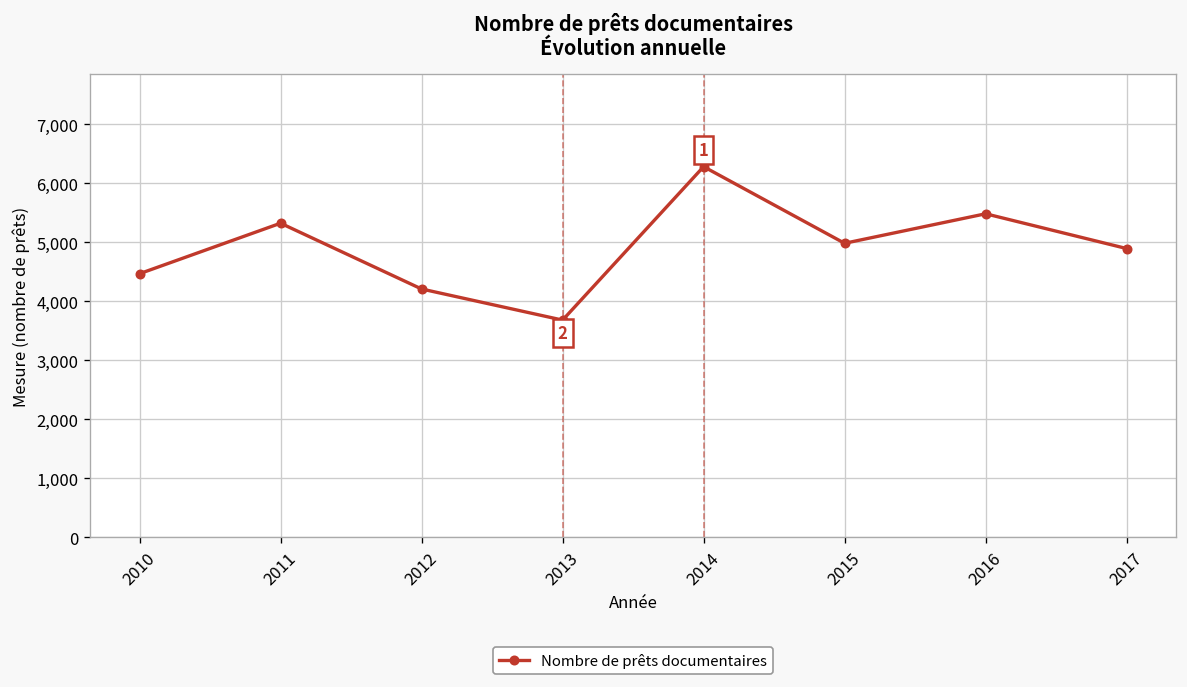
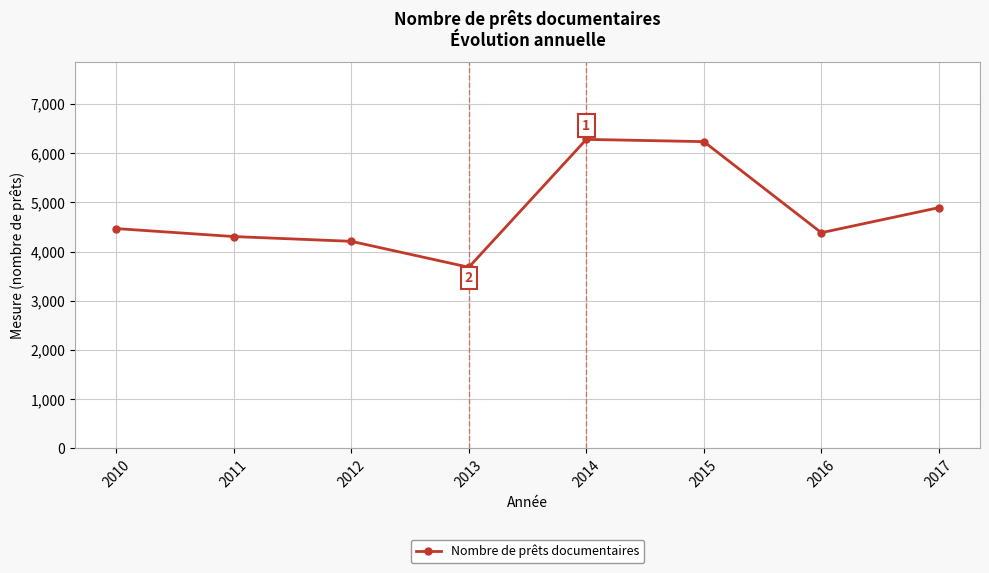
  {
    "2010": "4,500",
-   "2011": "5,300",
+   "2011": "4,300",
    "2012": "4,200",
-   "2015": "5,000",
-   "2016": "5,500",
+   "2015": "6,200",
+   "2016": "4,400",
    "2017": "4,900"
  }
